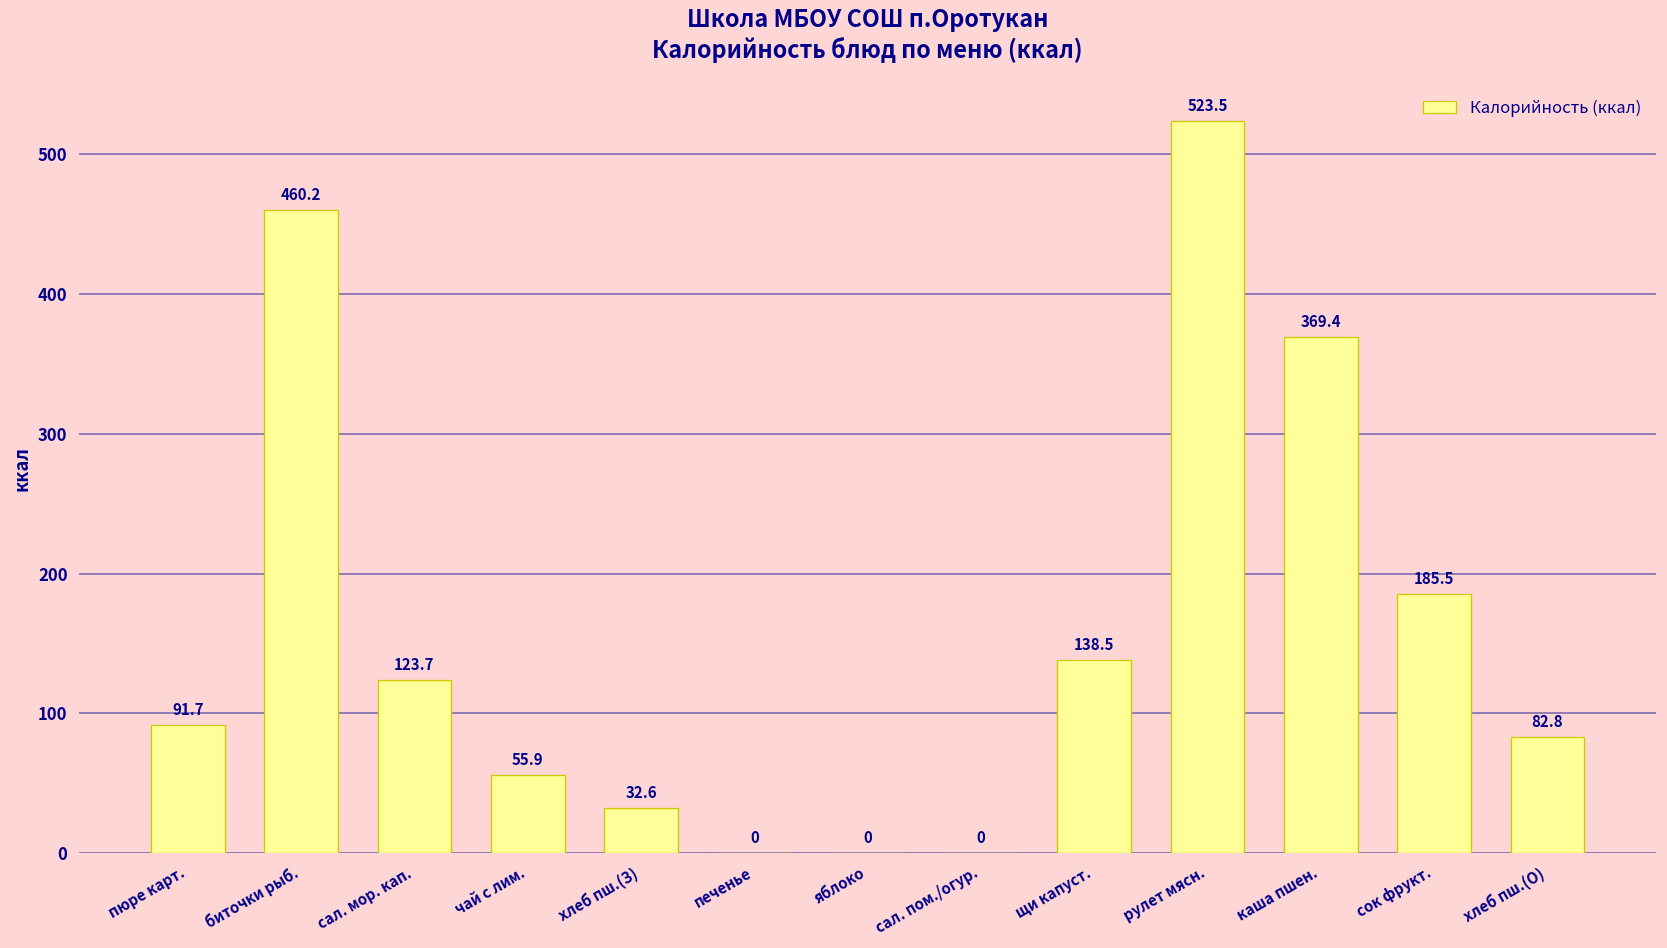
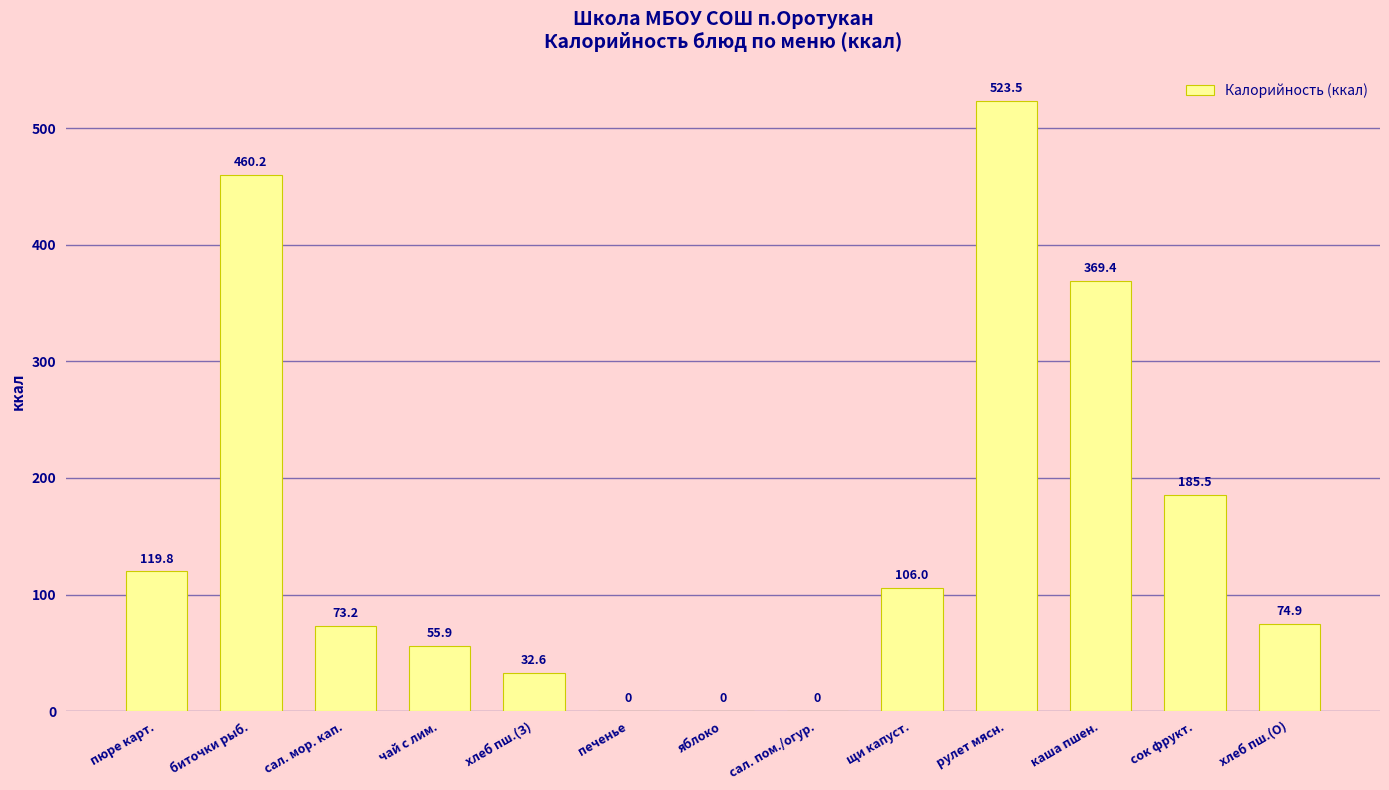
  {
-   "пюре карт.": 91.7,
+   "пюре карт.": 119.8,
    "биточки рыб.": 460.2,
-   "сал. мор. кап.": 123.7,
+   "сал. мор. кап.": 73.2,
    "чай с лим.": 55.9,
    "хлеб пш.(З)": 32.6,
    "печенье": 0,
    "яблоко": 0,
    "сал. пом./огур.": 0,
-   "щи капуст.": 138.5,
+   "щи капуст.": 106.0,
    "рулет мясн.": 523.5,
    "каша пшен.": 369.4,
    "сок фрукт.": 185.5,
-   "хлеб пш.(О)": 82.8
+   "хлеб пш.(О)": 74.9
  }
